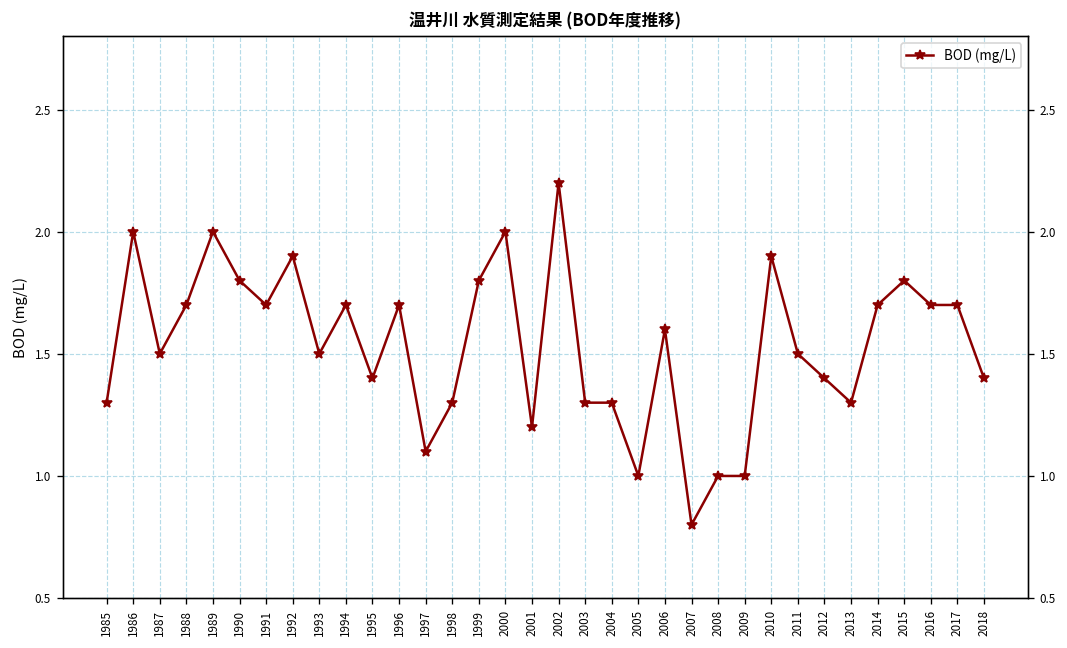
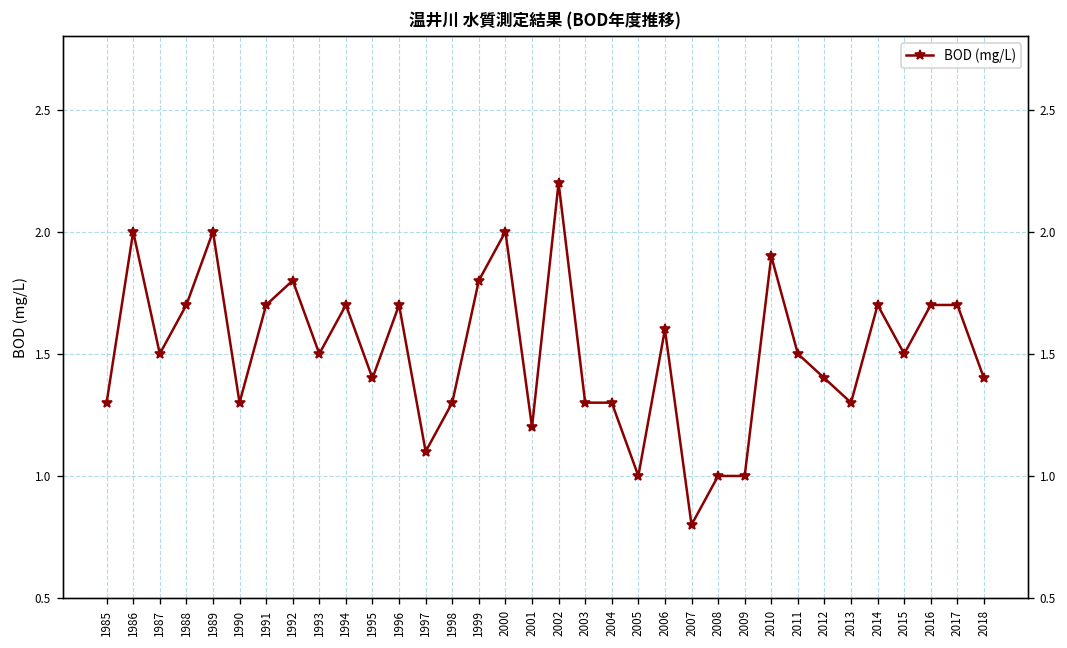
  {
    "1985": 1.3,
    "1986": 2.0,
    "1987": 1.5,
    "1988": 1.7,
    "1989": 2.0,
-   "1990": 1.8,
+   "1990": 1.3,
    "1991": 1.7,
-   "1992": 1.9,
+   "1992": 1.8,
    "1993": 1.5,
    "1994": 1.7,
    "1995": 1.4,
    "1996": 1.7,
    "1997": 1.1,
    "1998": 1.3,
    "1999": 1.8,
    "2000": 2.0,
    "2001": 1.2,
    "2002": 2.2,
    "2003": 1.3,
    "2004": 1.3,
    "2005": 1.0,
    "2006": 1.6,
    "2007": 0.8,
    "2008": 1.0,
    "2009": 1.0,
    "2010": 1.9,
    "2011": 1.5,
    "2012": 1.4,
    "2013": 1.3,
    "2014": 1.7,
-   "2015": 1.8,
+   "2015": 1.5,
    "2016": 1.7,
    "2017": 1.7,
    "2018": 1.4
  }
